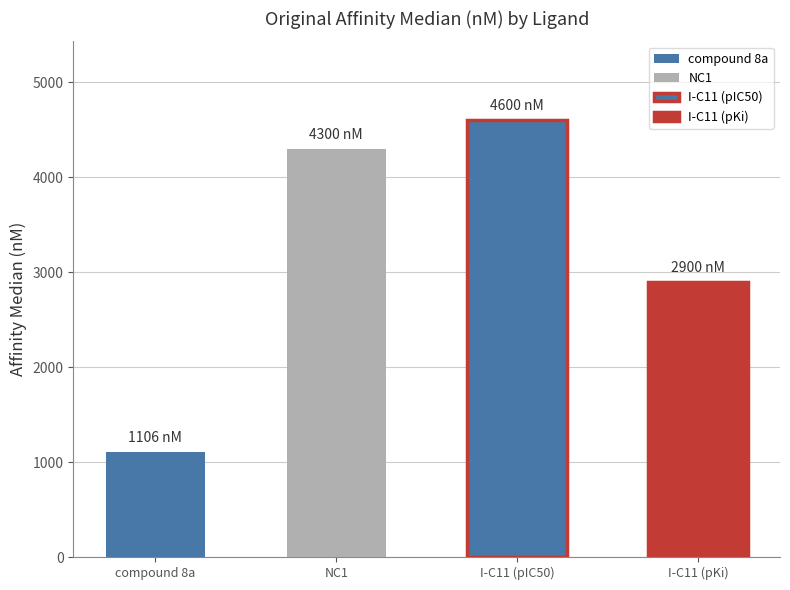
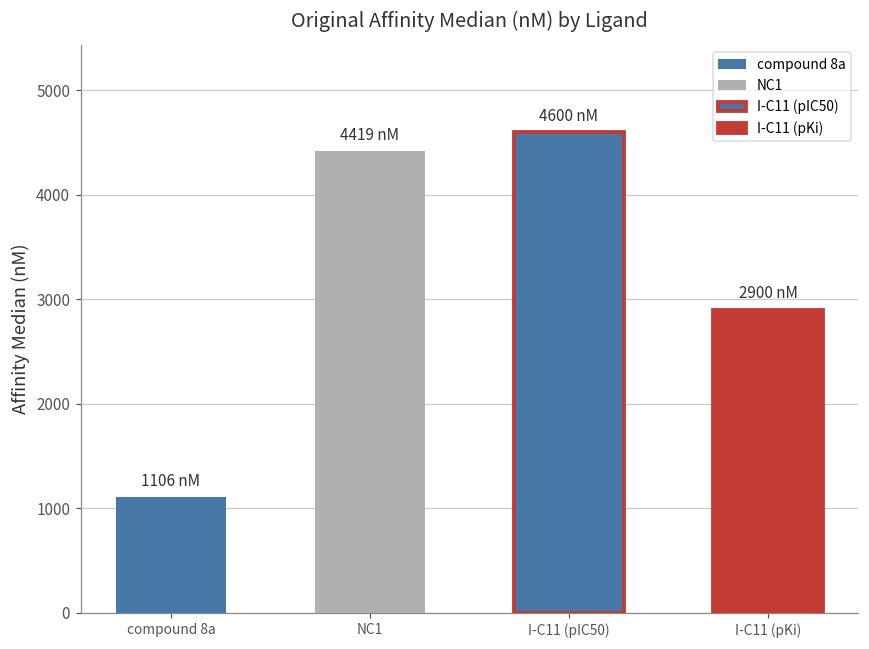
  {
    "compound 8a": 1106,
-   "NC1": 4300,
+   "NC1": 4419,
    "I-C11 (pIC50)": 4600,
    "I-C11 (pKi)": 2900
  }
